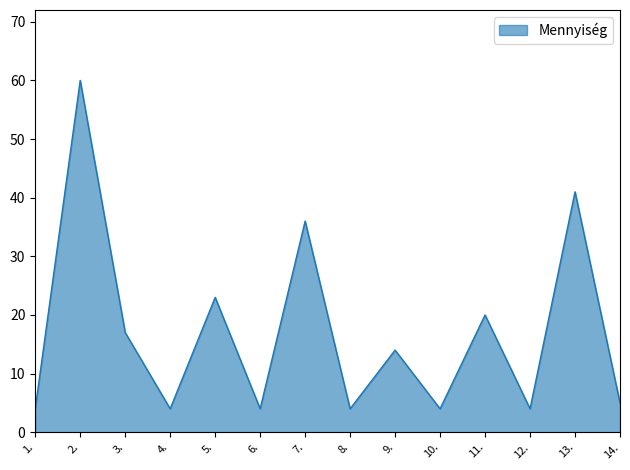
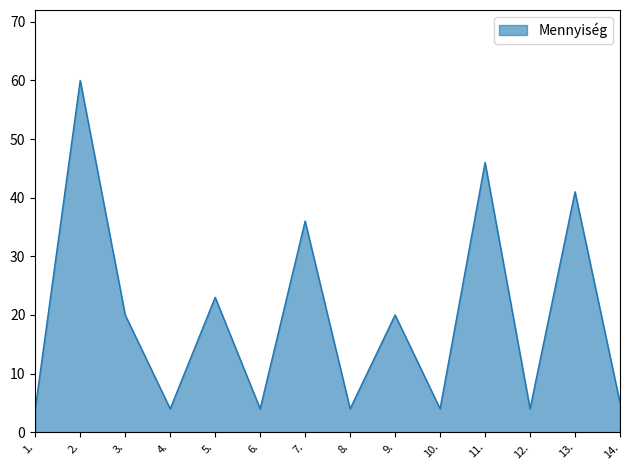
  {
    "1.": 4,
    "2.": 60,
-   "3.": 17,
+   "3.": 20,
    "4.": 4,
    "5.": 23,
    "6.": 4,
    "7.": 36,
    "8.": 4,
-   "9.": 14,
+   "9.": 20,
    "10.": 4,
-   "11.": 20,
+   "11.": 46,
    "12.": 4,
    "13.": 41,
    "14.": 5
  }
